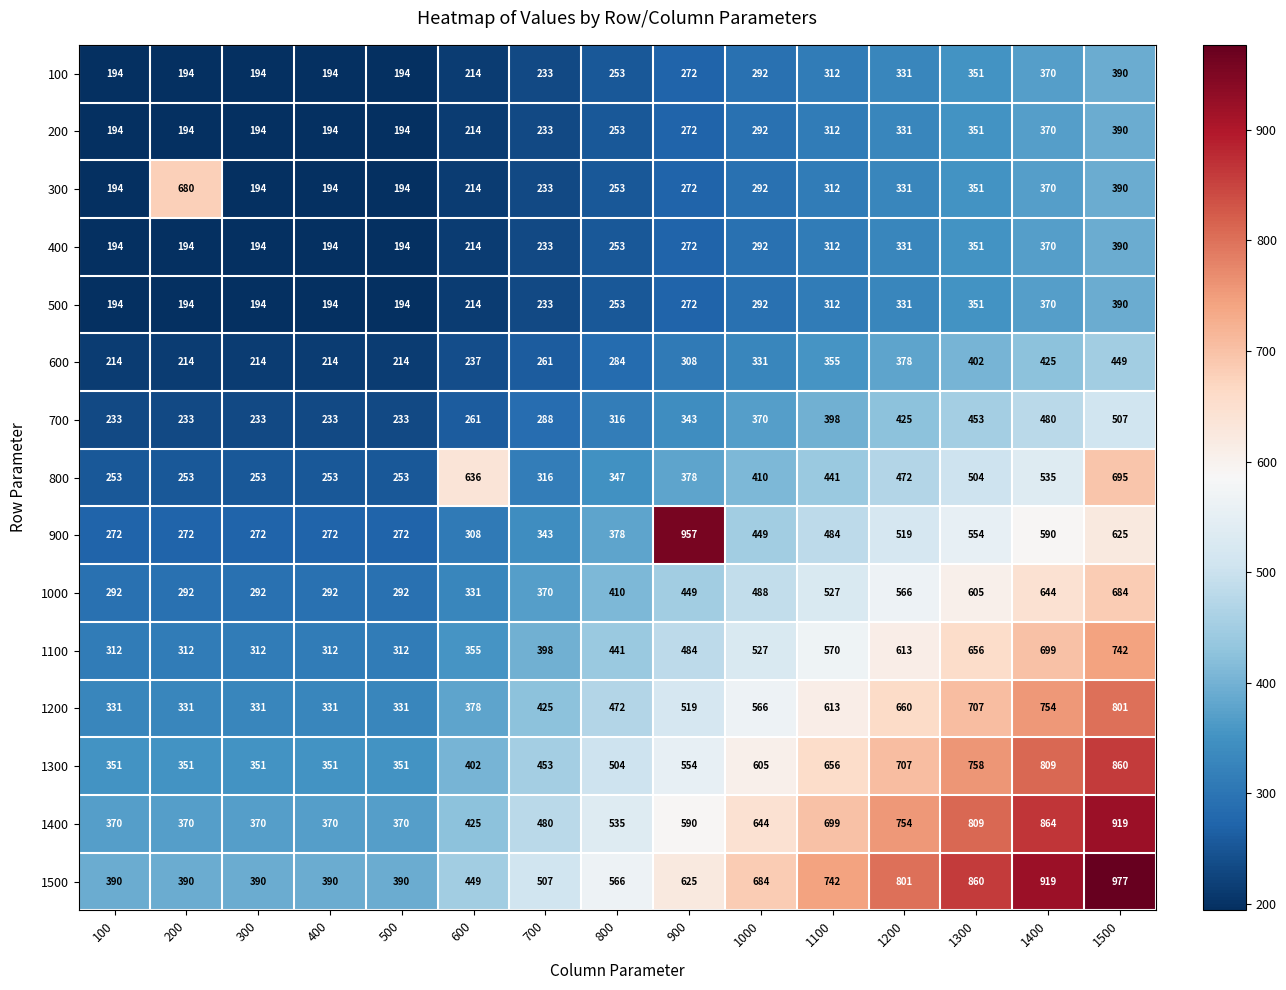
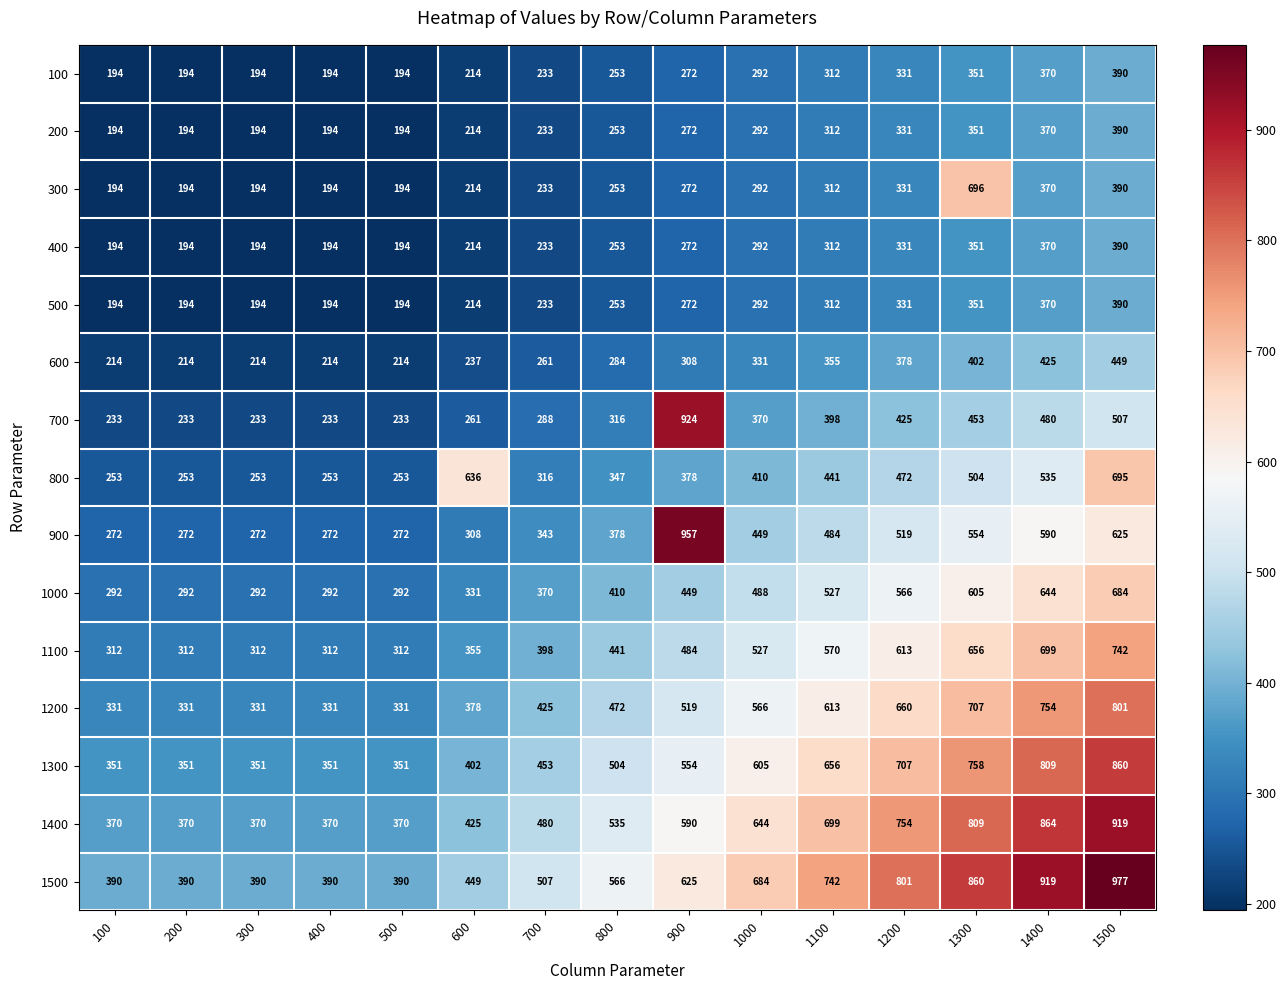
  {
    "300": {
      "100": 194,
-     "200": 680,
+     "200": 194,
      "300": 194,
      "400": 194,
      "500": 194,
      "600": 214,
      "700": 233,
      "800": 253,
      "900": 272,
      "1000": 292,
      "1100": 312,
      "1200": 331,
-     "1300": 351,
+     "1300": 696,
      "1400": 370,
      "1500": 390
    },
    "700": {
      "100": 233,
      "200": 233,
      "300": 233,
      "400": 233,
      "500": 233,
      "600": 261,
      "700": 288,
      "800": 316,
-     "900": 343,
+     "900": 924,
      "1000": 370,
      "1100": 398,
      "1200": 425,
      "1300": 453,
      "1400": 480,
      "1500": 507
    }
  }
